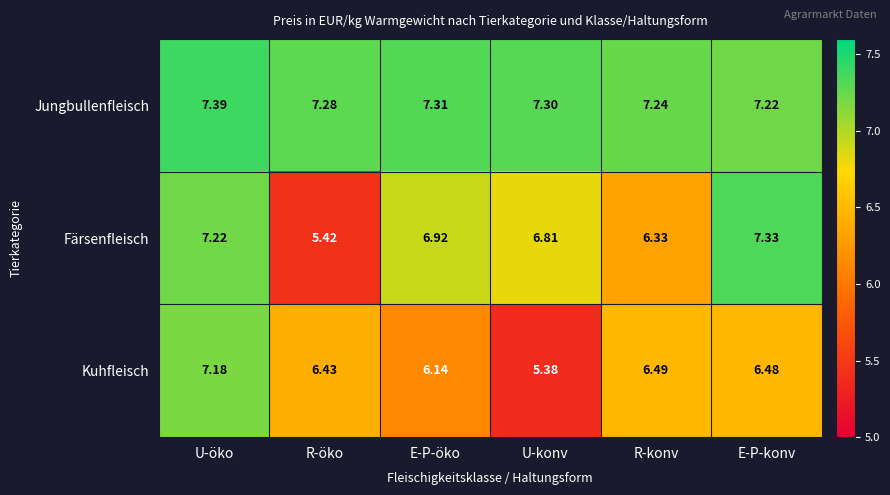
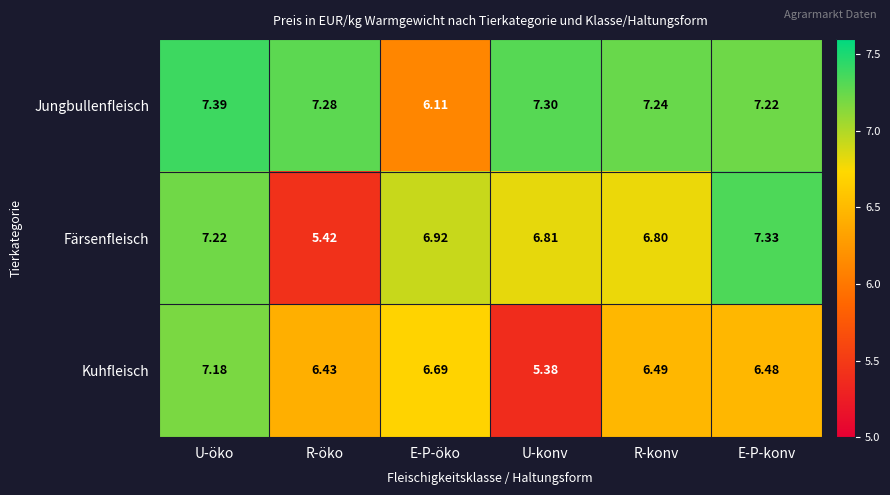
  {
    "Jungbullenfleisch": {
      "U-öko": 7.39,
      "R-öko": 7.28,
-     "E-P-öko": 7.31,
+     "E-P-öko": 6.11,
      "U-konv": 7.30,
      "R-konv": 7.24,
      "E-P-konv": 7.22
    },
    "Färsenfleisch": {
      "U-öko": 7.22,
      "R-öko": 5.42,
      "E-P-öko": 6.92,
      "U-konv": 6.81,
-     "R-konv": 6.33,
+     "R-konv": 6.80,
      "E-P-konv": 7.33
    },
    "Kuhfleisch": {
      "U-öko": 7.18,
      "R-öko": 6.43,
-     "E-P-öko": 6.14,
+     "E-P-öko": 6.69,
      "U-konv": 5.38,
      "R-konv": 6.49,
      "E-P-konv": 6.48
    }
  }
